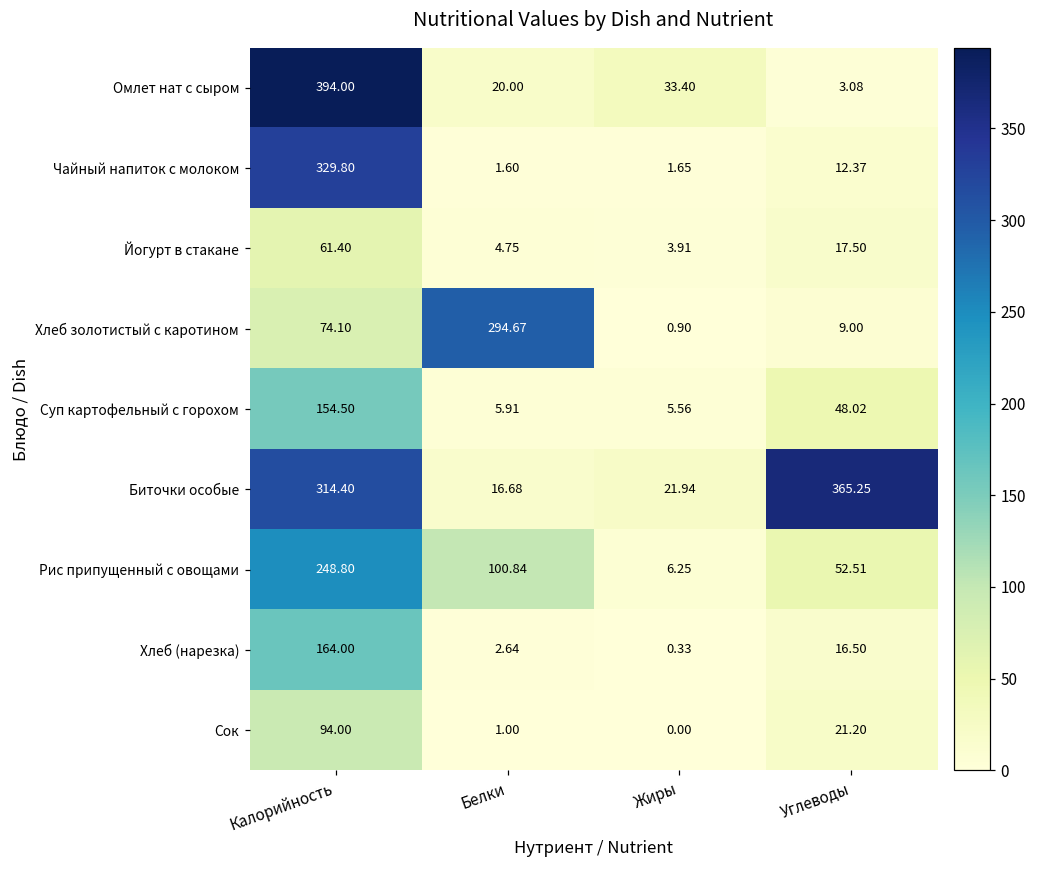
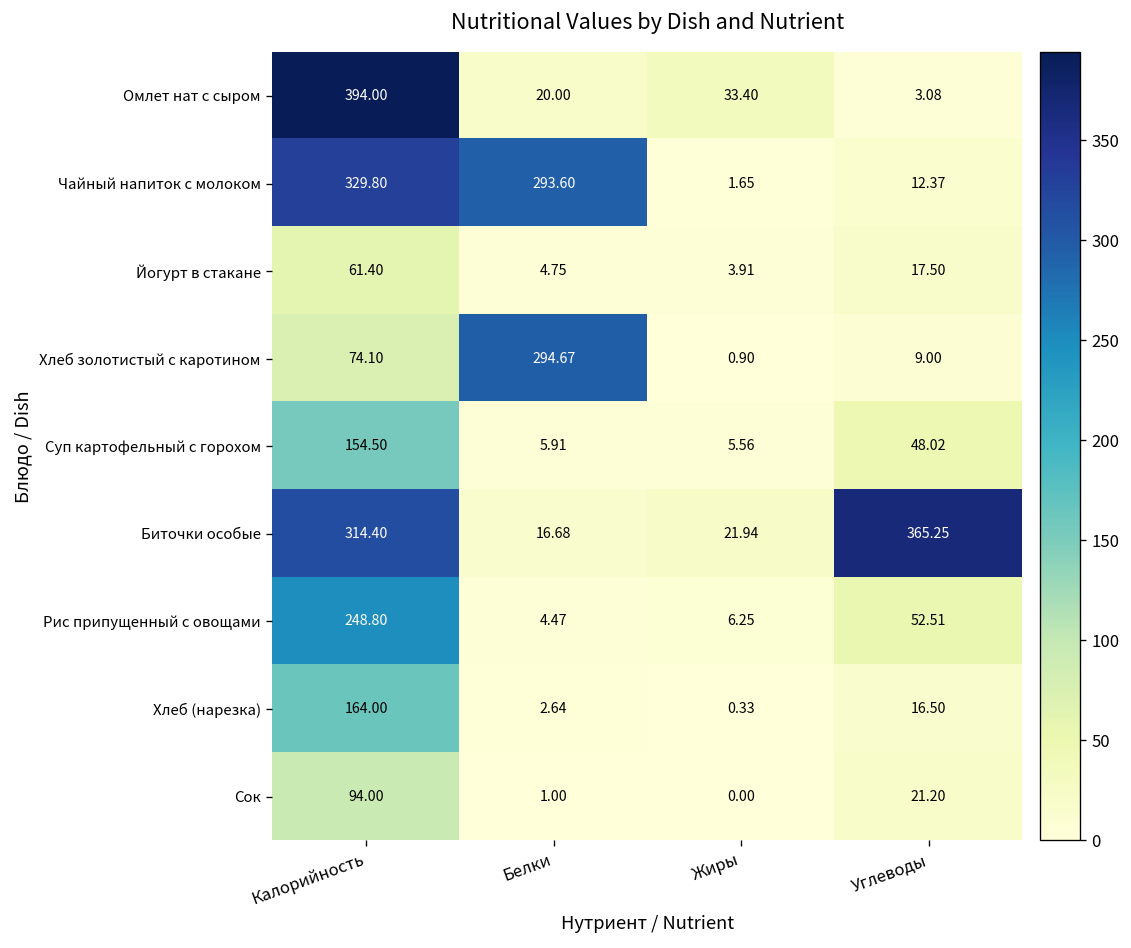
  {
    "Омлет нат с сыром": {
      "Калорийность": 394.00,
      "Белки": 20.00,
      "Жиры": 33.40,
      "Углеводы": 3.08
    },
    "Чайный напиток с молоком": {
      "Калорийность": 329.80,
-     "Белки": 1.60,
+     "Белки": 293.60,
      "Жиры": 1.65,
      "Углеводы": 12.37
    },
    "Йогурт в стакане": {
      "Калорийность": 61.40,
      "Белки": 4.75,
      "Жиры": 3.91,
      "Углеводы": 17.50
    },
    "Хлеб золотистый с каротином": {
      "Калорийность": 74.10,
      "Белки": 294.67,
      "Жиры": 0.90,
      "Углеводы": 9.00
    },
    "Суп картофельный с горохом": {
      "Калорийность": 154.50,
      "Белки": 5.91,
      "Жиры": 5.56,
      "Углеводы": 48.02
    },
    "Биточки особые": {
      "Калорийность": 314.40,
      "Белки": 16.68,
      "Жиры": 21.94,
      "Углеводы": 365.25
    },
    "Рис припущенный с овощами": {
      "Калорийность": 248.80,
-     "Белки": 100.84,
+     "Белки": 4.47,
      "Жиры": 6.25,
      "Углеводы": 52.51
    },
    "Хлеб (нарезка)": {
      "Калорийность": 164.00,
      "Белки": 2.64,
      "Жиры": 0.33,
      "Углеводы": 16.50
    },
    "Сок": {
      "Калорийность": 94.00,
      "Белки": 1.00,
      "Жиры": 0.00,
      "Углеводы": 21.20
    }
  }
